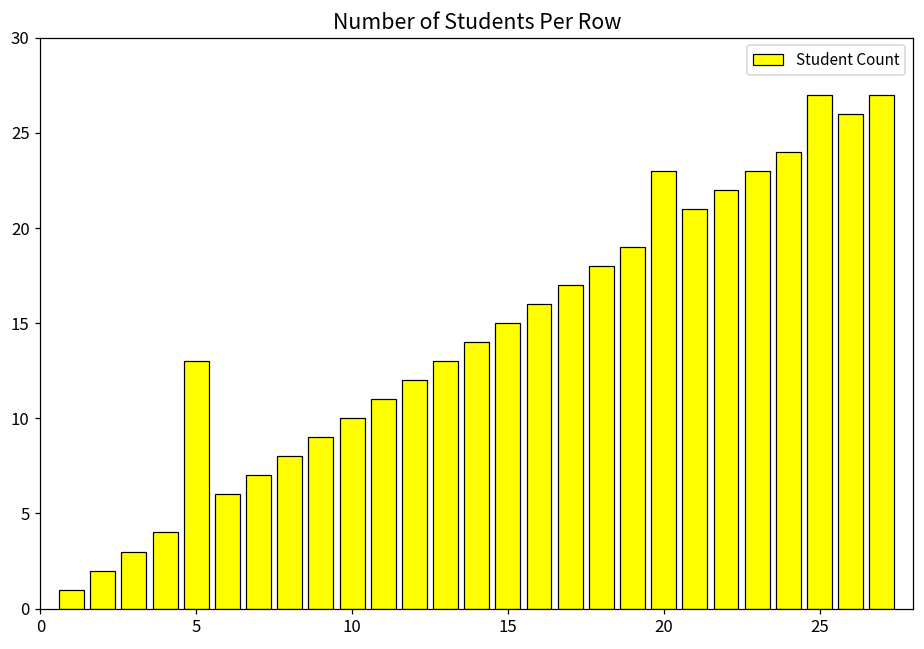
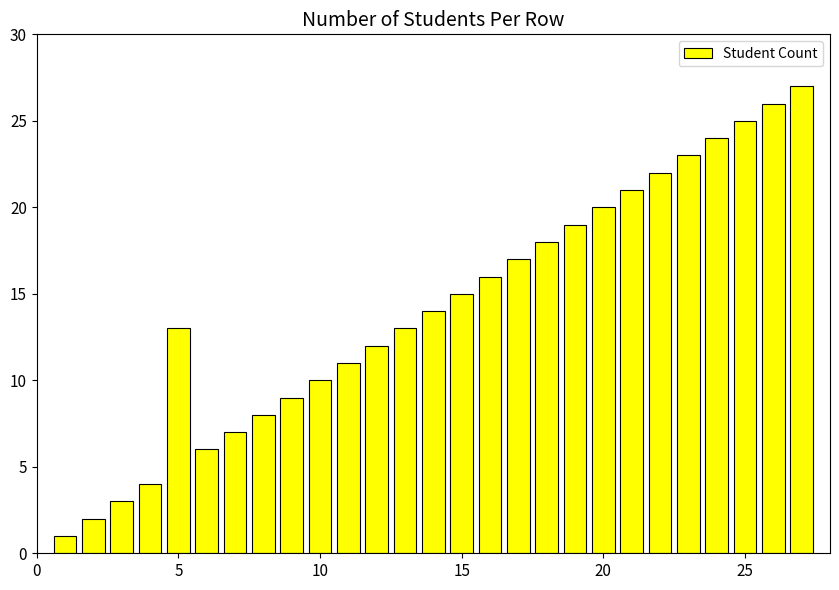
  {
    "5": 13,
    "10": 10,
    "15": 15,
-   "20": 23,
-   "25": 27
+   "20": 20,
+   "25": 25
  }
